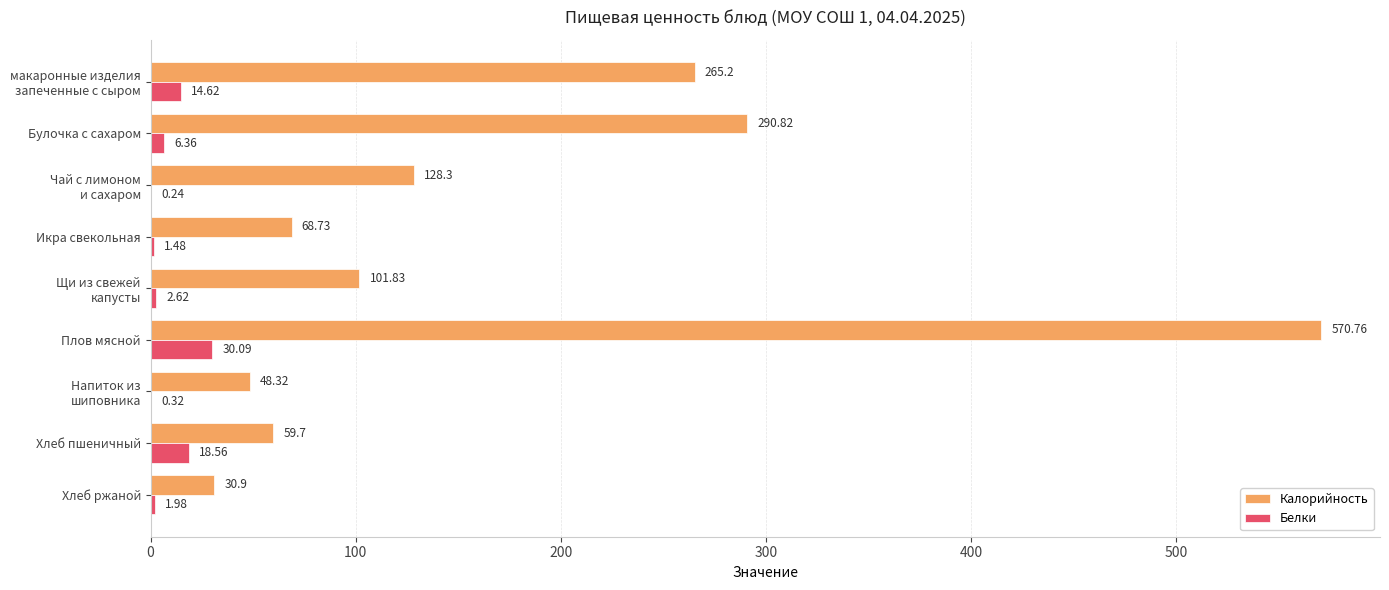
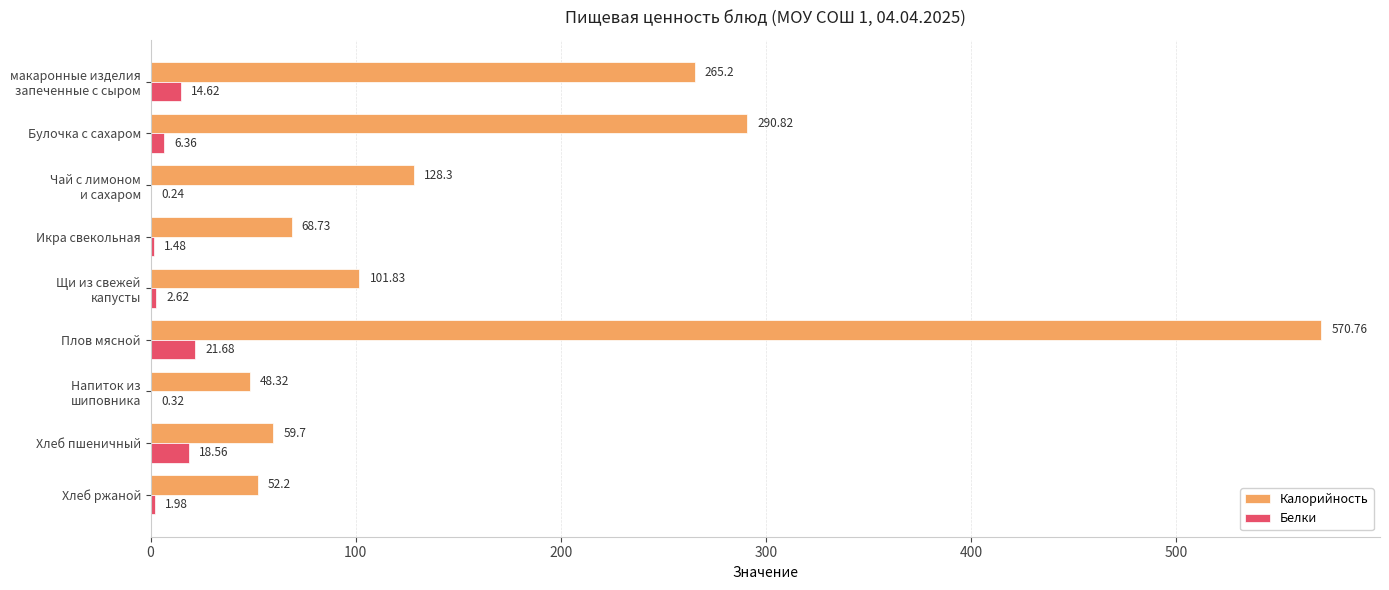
  {
    "Калорийность": {
      "макаронные изделия запеченные с сыром": 265.2,
      "Булочка с сахаром": 290.82,
      "Чай с лимоном и сахаром": 128.3,
      "Икра свекольная": 68.73,
      "Щи из свежей капусты": 101.83,
      "Плов мясной": 570.76,
      "Напиток из шиповника": 48.32,
      "Хлеб пшеничный": 59.7,
-     "Хлеб ржаной": 30.9
+     "Хлеб ржаной": 52.2
    },
    "Белки": {
      "макаронные изделия запеченные с сыром": 14.62,
      "Булочка с сахаром": 6.36,
      "Чай с лимоном и сахаром": 0.24,
      "Икра свекольная": 1.48,
      "Щи из свежей капусты": 2.62,
-     "Плов мясной": 30.09,
+     "Плов мясной": 21.68,
      "Напиток из шиповника": 0.32,
      "Хлеб пшеничный": 18.56,
      "Хлеб ржаной": 1.98
    }
  }
